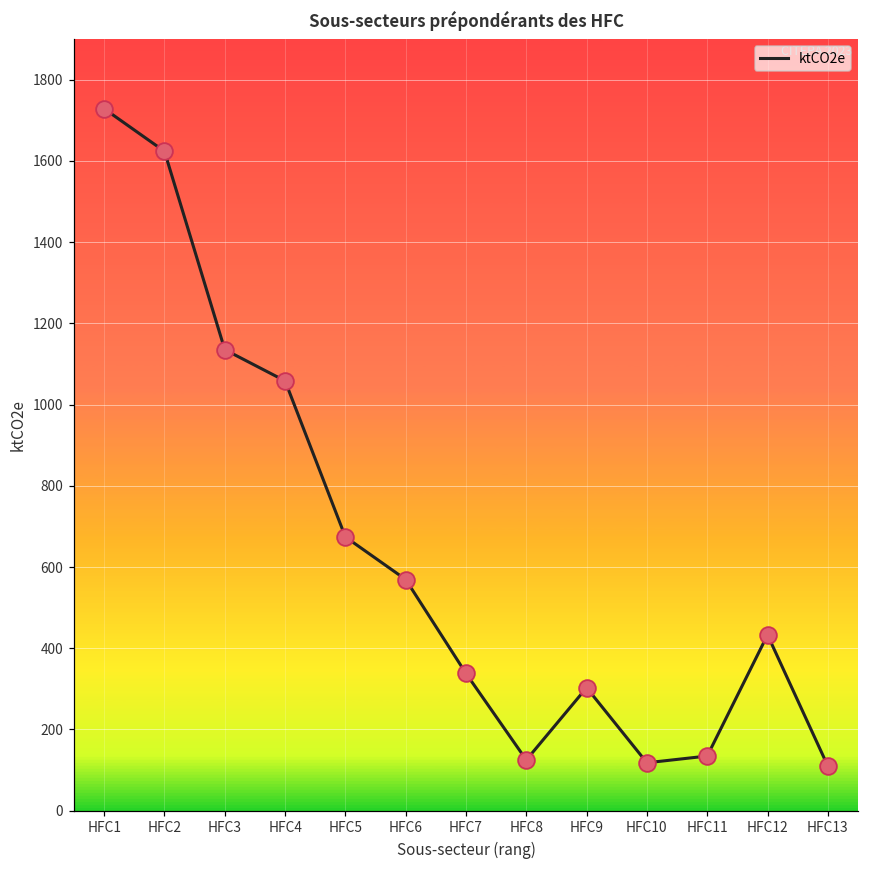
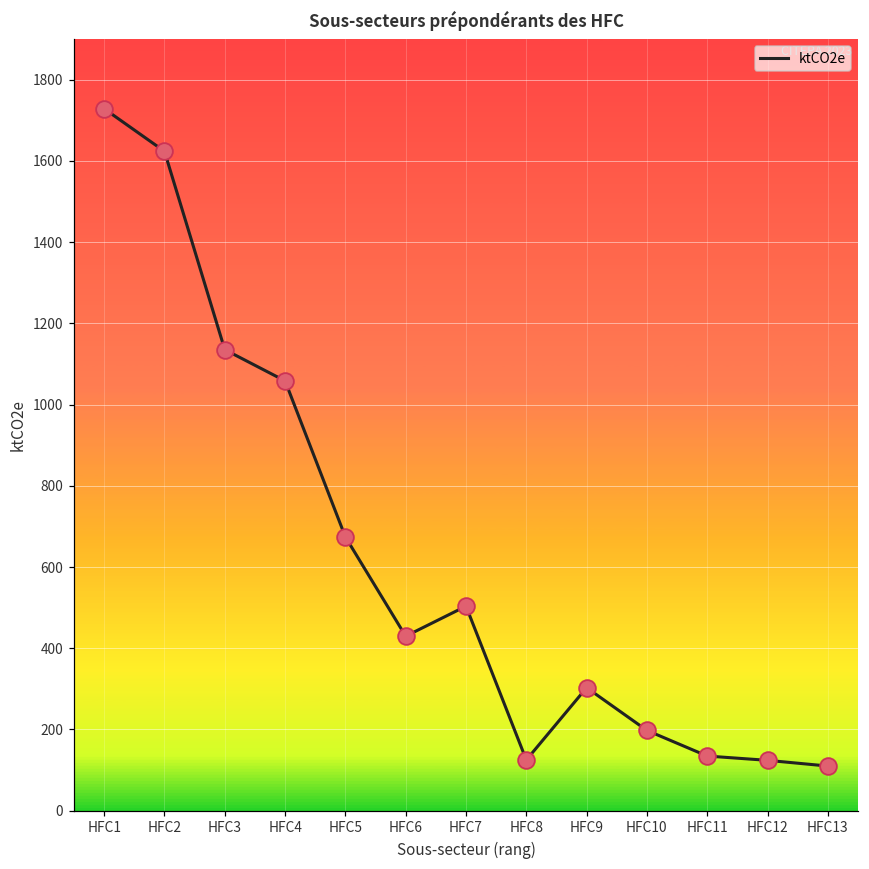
  {
    "HFC1": 1730,
    "HFC2": 1620,
    "HFC3": 1140,
    "HFC4": 1060,
    "HFC5": 670,
-   "HFC6": 570,
-   "HFC7": 340,
+   "HFC6": 430,
+   "HFC7": 500,
    "HFC8": 120,
    "HFC9": 300,
-   "HFC10": 120,
+   "HFC10": 200,
    "HFC11": 130,
-   "HFC12": 430,
+   "HFC12": 120,
    "HFC13": 110
  }
